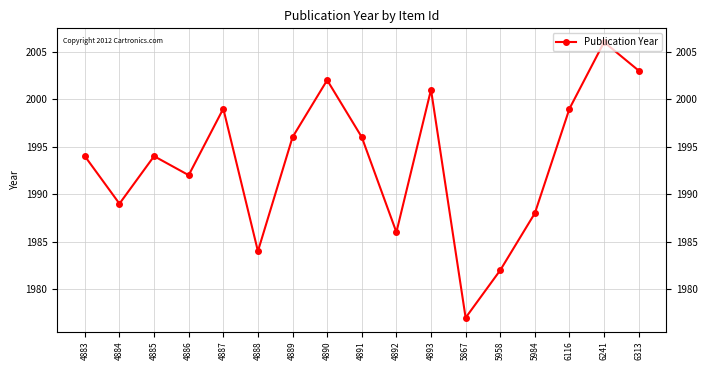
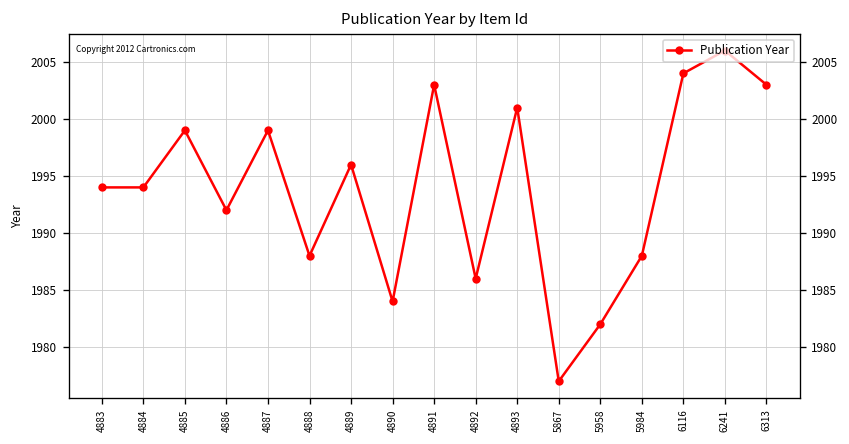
  {
    "4883": 1994,
-   "4884": 1989,
-   "4885": 1994,
+   "4884": 1994,
+   "4885": 1999,
    "4886": 1992,
    "4887": 1999,
-   "4888": 1984,
+   "4888": 1988,
    "4889": 1996,
-   "4890": 2002,
-   "4891": 1996,
+   "4890": 1984,
+   "4891": 2003,
    "4892": 1986,
    "4893": 2001,
    "5867": 1977,
    "5958": 1982,
    "5984": 1988,
-   "6116": 1999,
+   "6116": 2004,
    "6313": 2003
  }
